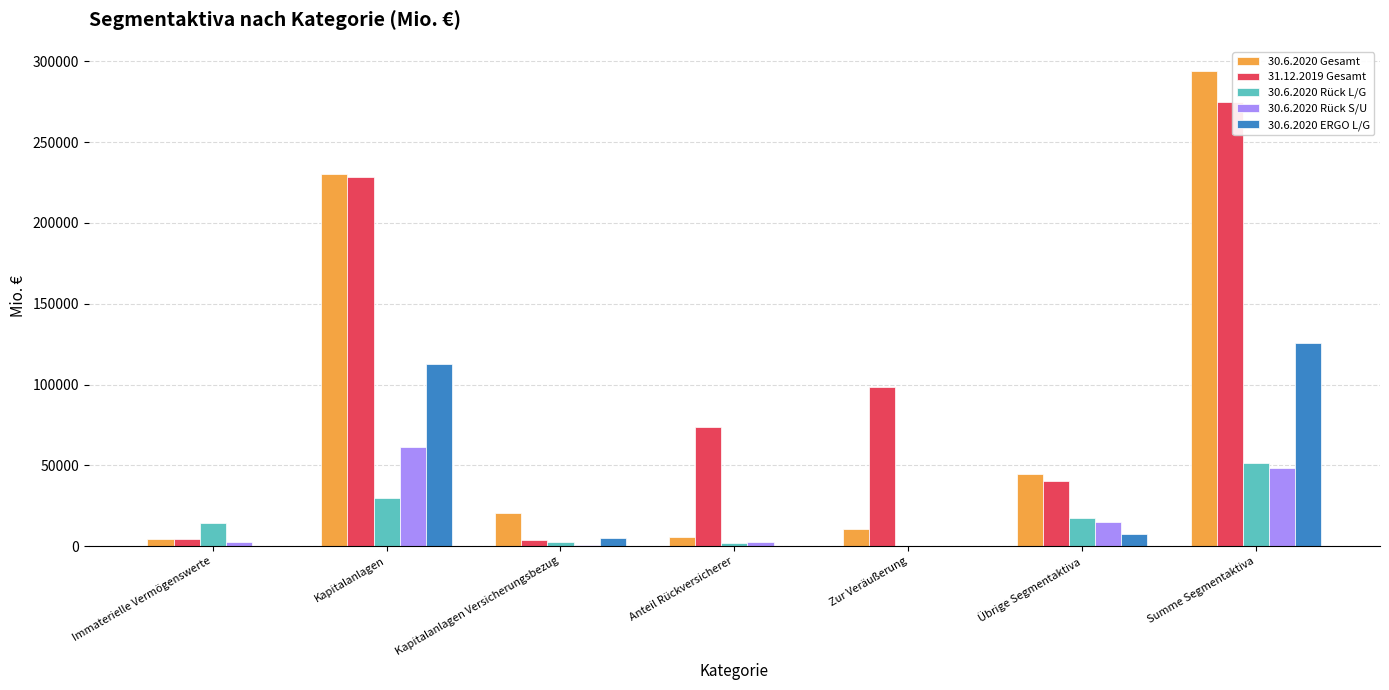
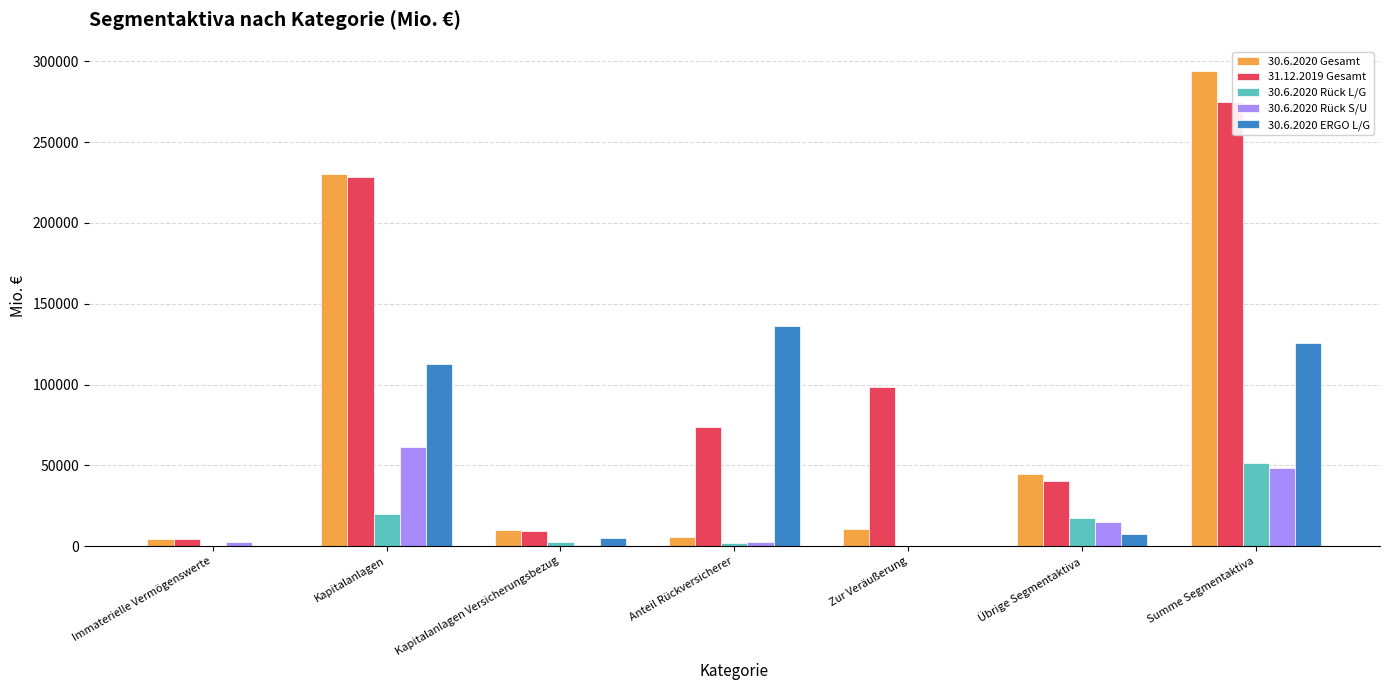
  {
    "30.6.2020 Gesamt": {
      "Immaterielle Vermögenswerte": 4000,
      "Kapitalanlagen": 230000,
-     "Kapitalanlagen Versicherungsbezug": 20000,
+     "Kapitalanlagen Versicherungsbezug": 10000,
      "Anteil Rückversicherer": 5000,
      "Zur Veräußerung": 11000,
      "Übrige Segmentaktiva": 44000,
      "Summe Segmentaktiva": 294000
    },
    "31.12.2019 Gesamt": {
      "Immaterielle Vermögenswerte": 4000,
      "Kapitalanlagen": 229000,
-     "Kapitalanlagen Versicherungsbezug": 4000,
+     "Kapitalanlagen Versicherungsbezug": 9000,
      "Anteil Rückversicherer": 74000,
      "Zur Veräußerung": 99000,
      "Übrige Segmentaktiva": 40000,
      "Summe Segmentaktiva": 275000
    },
    "30.6.2020 Rück L/G": {
-     "Immaterielle Vermögenswerte": 14000,
-     "Kapitalanlagen": 30000,
+     "Immaterielle Vermögenswerte": 0,
+     "Kapitalanlagen": 20000,
      "Kapitalanlagen Versicherungsbezug": 3000,
      "Anteil Rückversicherer": 2000,
      "Übrige Segmentaktiva": 17000,
      "Summe Segmentaktiva": 52000
    },
    "30.6.2020 Rück S/U": {
      "Immaterielle Vermögenswerte": 2000,
      "Kapitalanlagen": 62000,
      "Anteil Rückversicherer": 3000,
      "Übrige Segmentaktiva": 15000,
      "Summe Segmentaktiva": 48000
    },
    "30.6.2020 ERGO L/G": {
      "Kapitalanlagen": 113000,
      "Kapitalanlagen Versicherungsbezug": 5000,
-     "Anteil Rückversicherer": 0,
+     "Anteil Rückversicherer": 136000,
      "Zur Veräußerung": 0,
      "Übrige Segmentaktiva": 7000,
      "Summe Segmentaktiva": 125000
    }
  }
